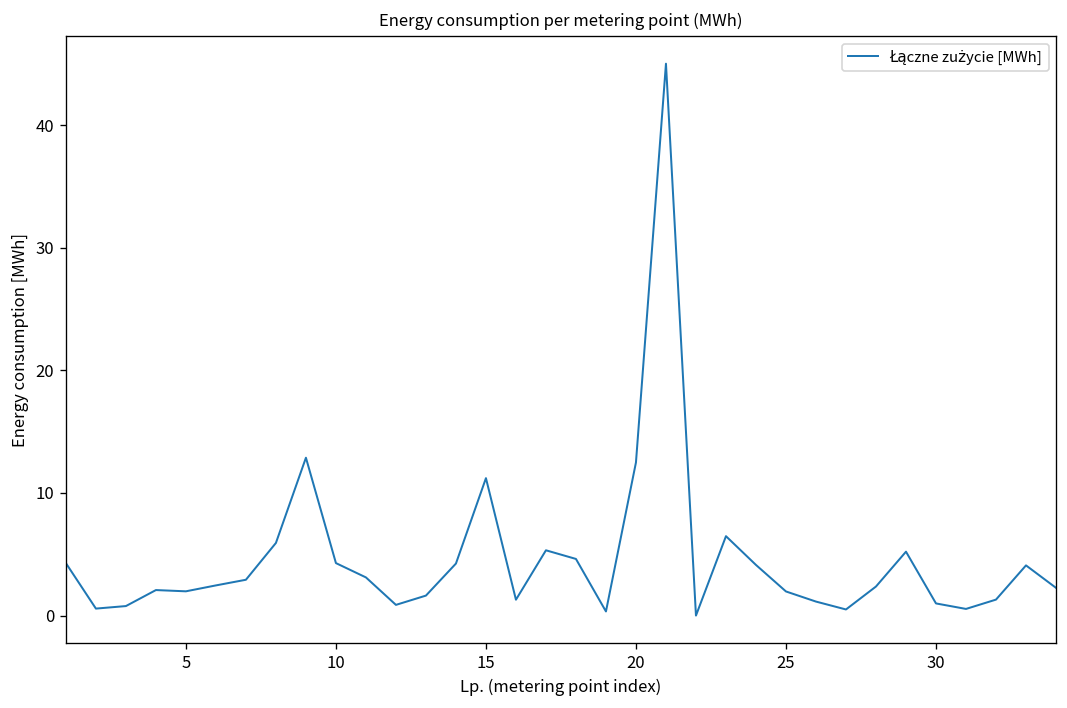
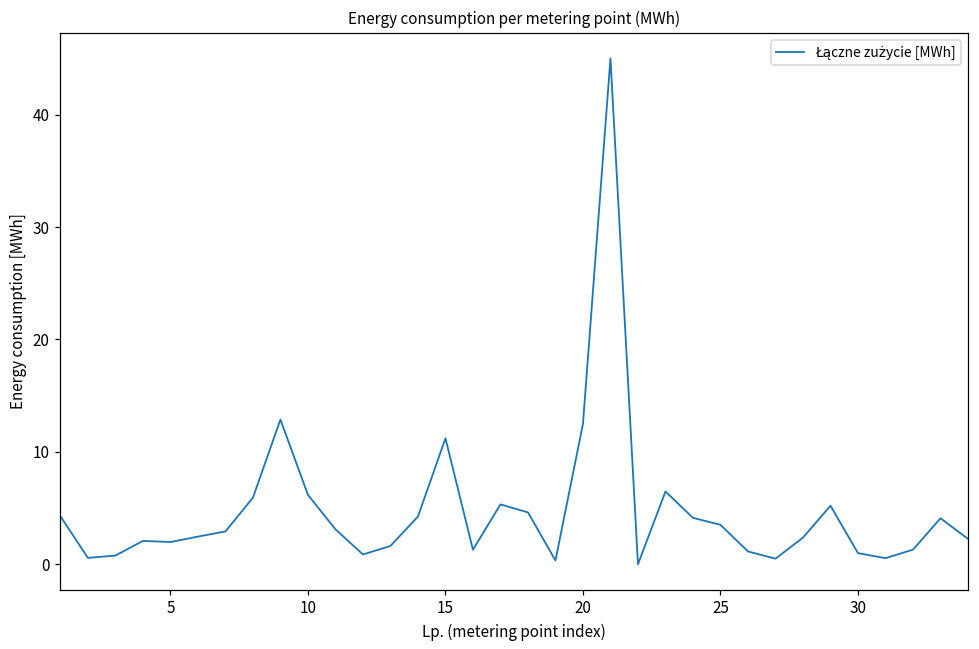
  {
    "5": 2.0,
-   "10": 4.3,
+   "10": 6.2,
    "15": 11.2,
    "20": 12.5,
-   "25": 2.0,
+   "25": 3.5,
    "30": 1.0
  }
